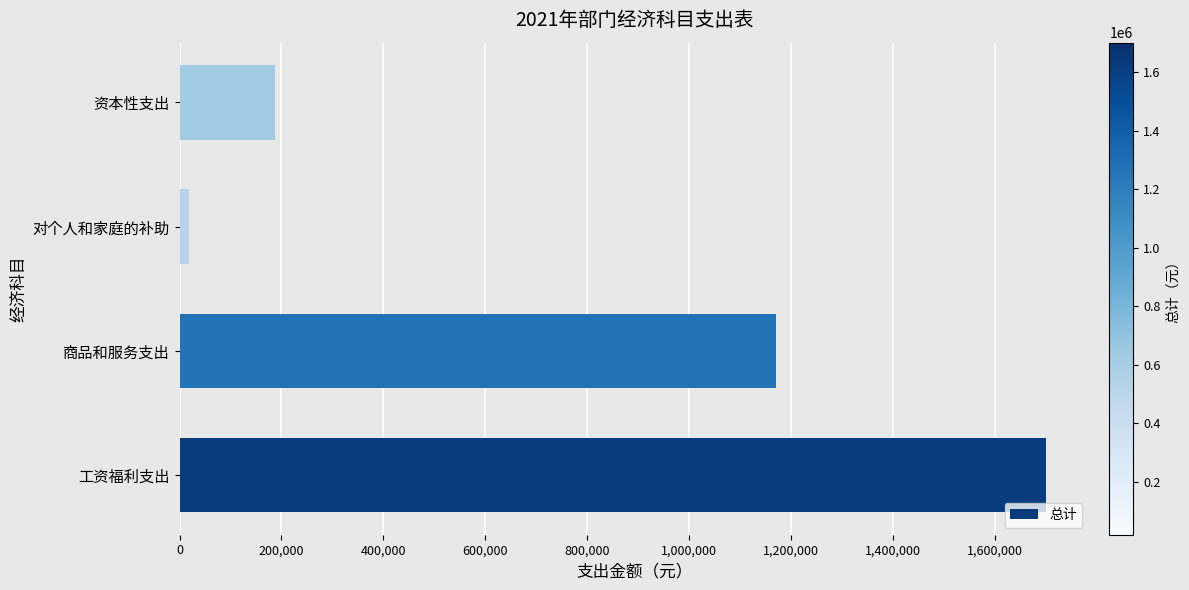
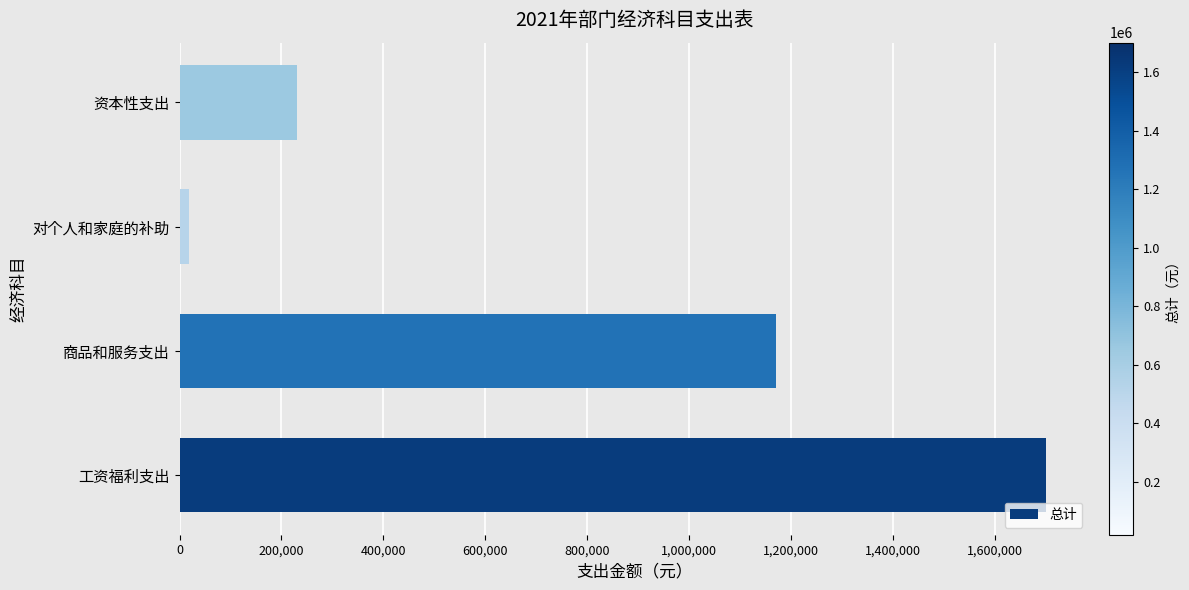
  {
-   "资本性支出": "190,000",
+   "资本性支出": "230,000",
    "对个人和家庭的补助": "20,000",
    "商品和服务支出": "1,170,000",
    "工资福利支出": "1,700,000"
  }
